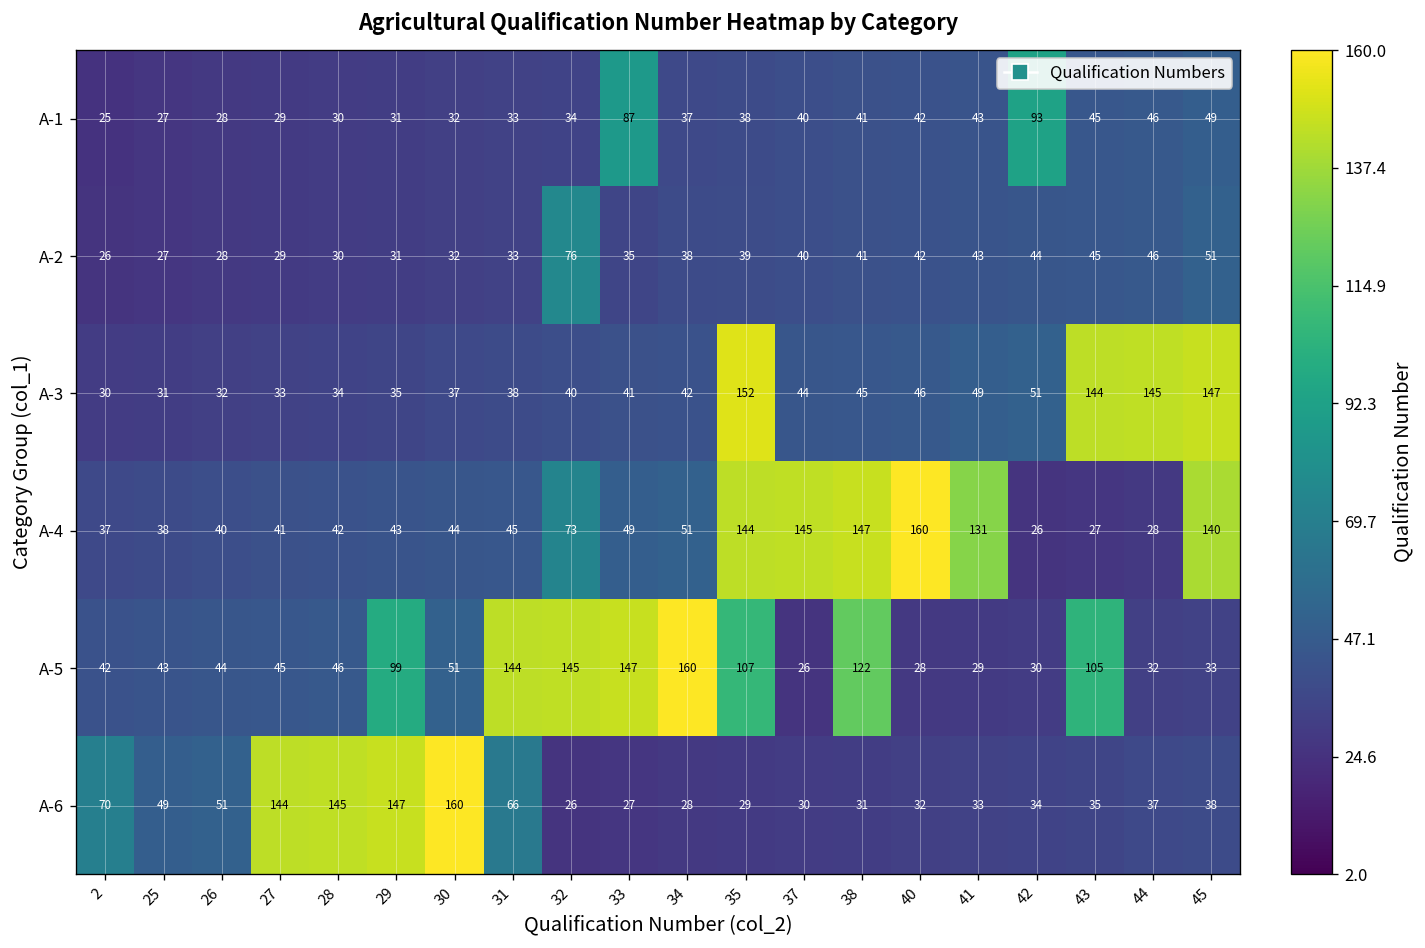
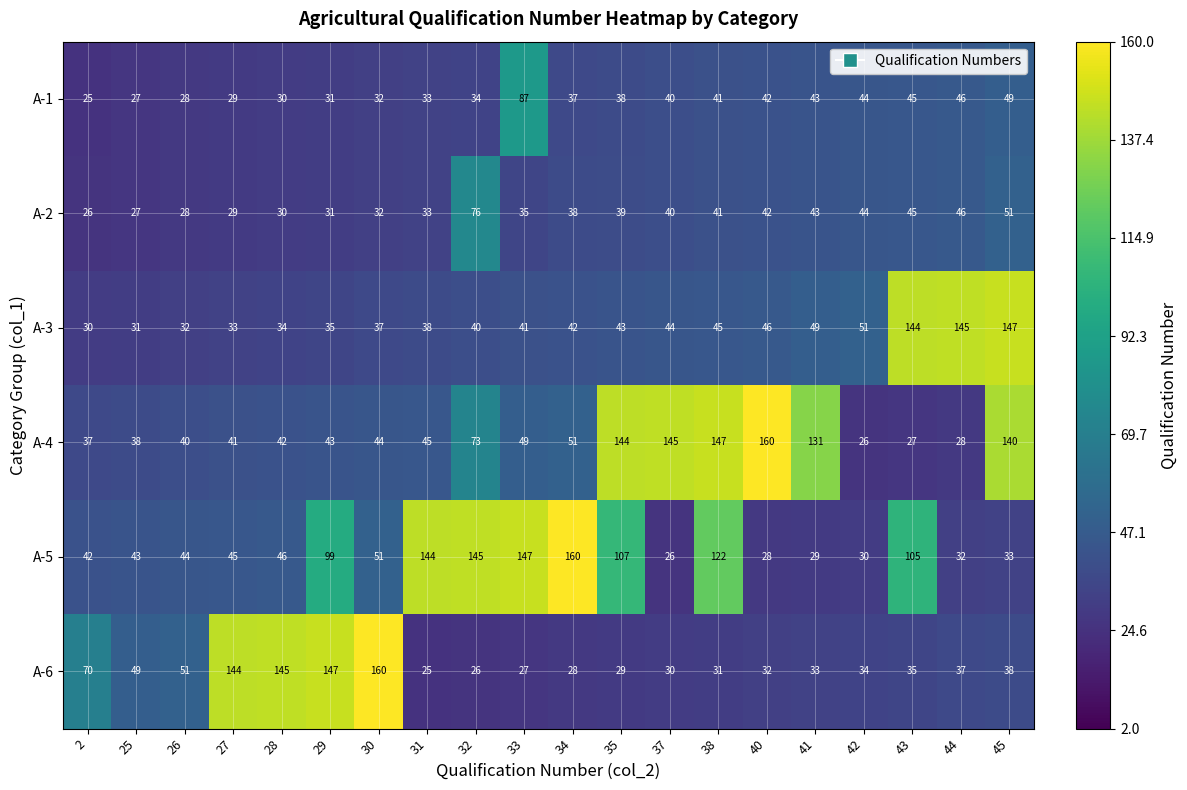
  {
    "A-1": {
      "2": 25,
      "25": 27,
      "26": 28,
      "27": 29,
      "28": 30,
      "29": 31,
      "30": 32,
      "31": 33,
      "32": 34,
      "33": 87,
      "34": 37,
      "35": 38,
      "37": 40,
      "38": 41,
      "40": 42,
      "41": 43,
-     "42": 93,
+     "42": 44,
      "43": 45,
      "44": 46,
      "45": 49
    },
    "A-2": {
      "2": 26,
      "25": 27,
      "26": 28,
      "27": 29,
      "28": 30,
      "29": 31,
      "30": 32,
      "31": 33,
      "32": 76,
      "33": 35,
      "34": 38,
      "35": 39,
      "37": 40,
      "38": 41,
      "40": 42,
      "41": 43,
      "42": 44,
      "43": 45,
      "44": 46,
      "45": 51
    },
    "A-3": {
      "2": 30,
      "25": 31,
      "26": 32,
      "27": 33,
      "28": 34,
      "29": 35,
      "30": 37,
      "31": 38,
      "32": 40,
      "33": 41,
      "34": 42,
-     "35": 152,
+     "35": 43,
      "37": 44,
      "38": 45,
      "40": 46,
      "41": 49,
      "42": 51,
      "43": 144,
      "44": 145,
      "45": 147
    },
    "A-4": {
      "2": 37,
      "25": 38,
      "26": 40,
      "27": 41,
      "28": 42,
      "29": 43,
      "30": 44,
      "31": 45,
      "32": 73,
      "33": 49,
      "34": 51,
      "35": 144,
      "37": 145,
      "38": 147,
      "40": 160,
      "41": 131,
      "42": 26,
      "43": 27,
      "44": 28,
      "45": 140
    },
    "A-5": {
      "2": 42,
      "25": 43,
      "26": 44,
      "27": 45,
      "28": 46,
      "29": 99,
      "30": 51,
      "31": 144,
      "32": 145,
      "33": 147,
      "34": 160,
      "35": 107,
      "37": 26,
      "38": 122,
      "40": 28,
      "41": 29,
      "42": 30,
      "43": 105,
      "44": 32,
      "45": 33
    },
    "A-6": {
      "2": 70,
      "25": 49,
      "26": 51,
      "27": 144,
      "28": 145,
      "29": 147,
      "30": 160,
-     "31": 66,
+     "31": 25,
      "32": 26,
      "33": 27,
      "34": 28,
      "35": 29,
      "37": 30,
      "38": 31,
      "40": 32,
      "41": 33,
      "42": 34,
      "43": 35,
      "44": 37,
      "45": 38
    }
  }
